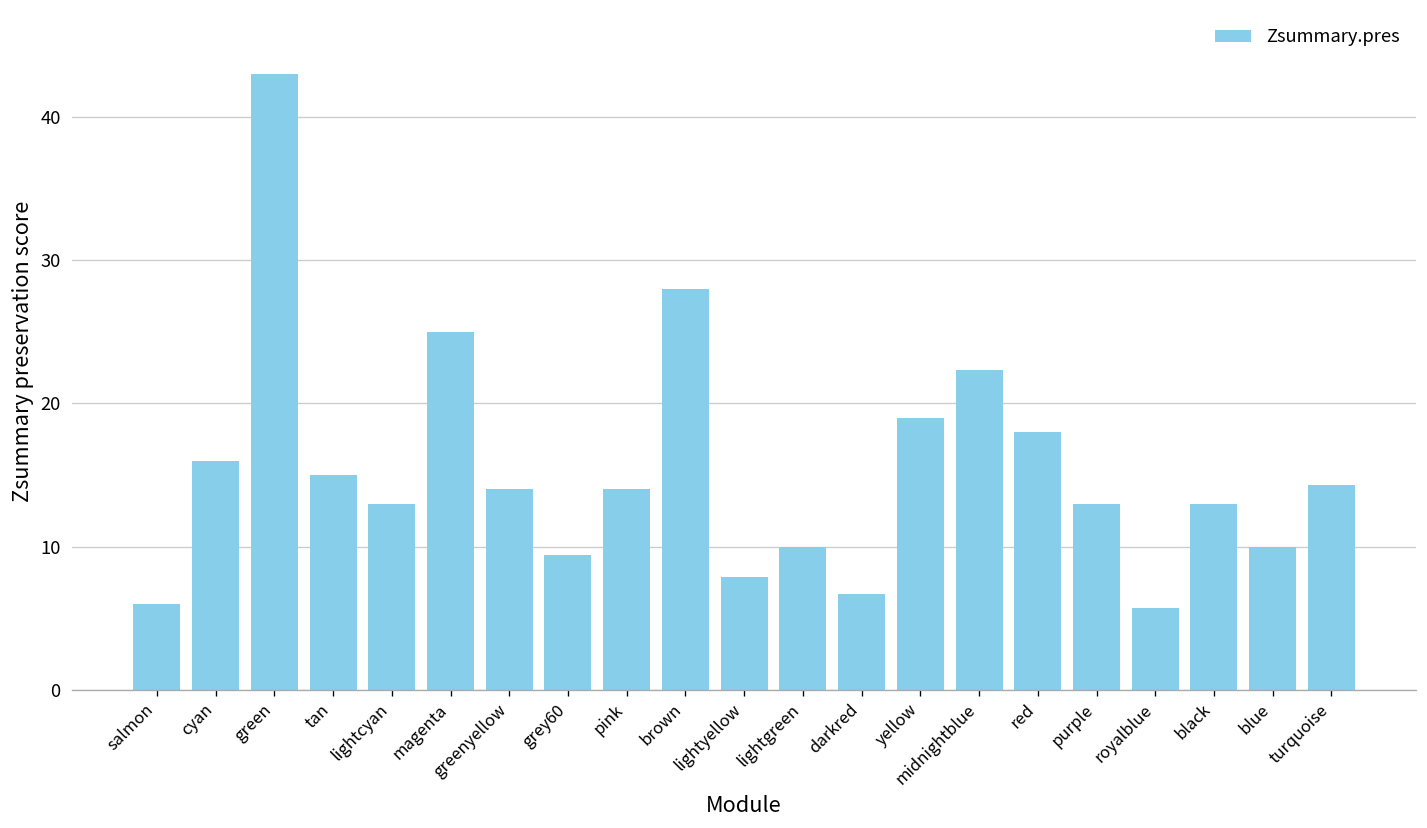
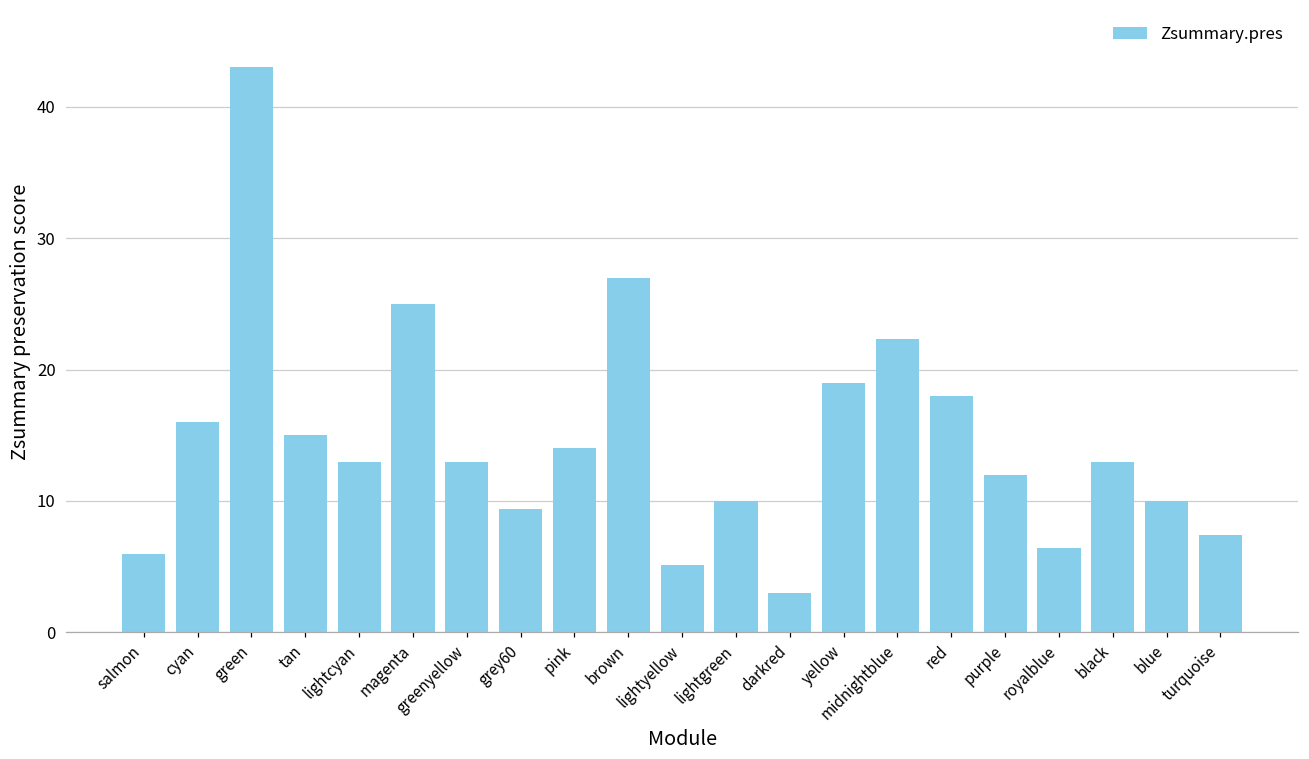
  {
    "salmon": 6.0,
    "cyan": 16.0,
    "green": 43.0,
    "tan": 15.0,
    "lightcyan": 13.0,
    "magenta": 25.0,
-   "greenyellow": 14,
+   "greenyellow": 13,
    "grey60": 9.4,
    "pink": 14.0,
-   "brown": 28,
-   "lightyellow": 7.9,
+   "brown": 27,
+   "lightyellow": 5.1,
    "lightgreen": 10.0,
-   "darkred": 6.7,
+   "darkred": 3.0,
    "yellow": 19.0,
    "midnightblue": 22.3,
    "red": 18.0,
-   "purple": 13,
-   "royalblue": 5.7,
+   "purple": 12,
+   "royalblue": 6.4,
    "black": 13.0,
    "blue": 10.0,
-   "turquoise": 14.3
+   "turquoise": 7.4
  }
